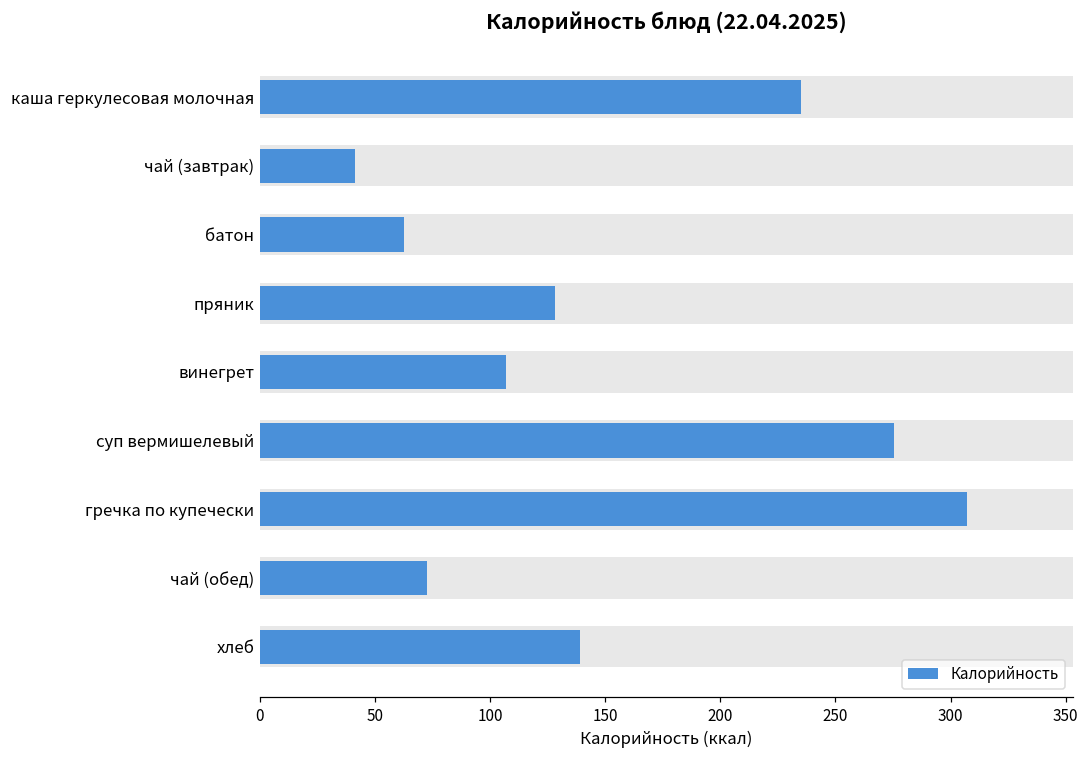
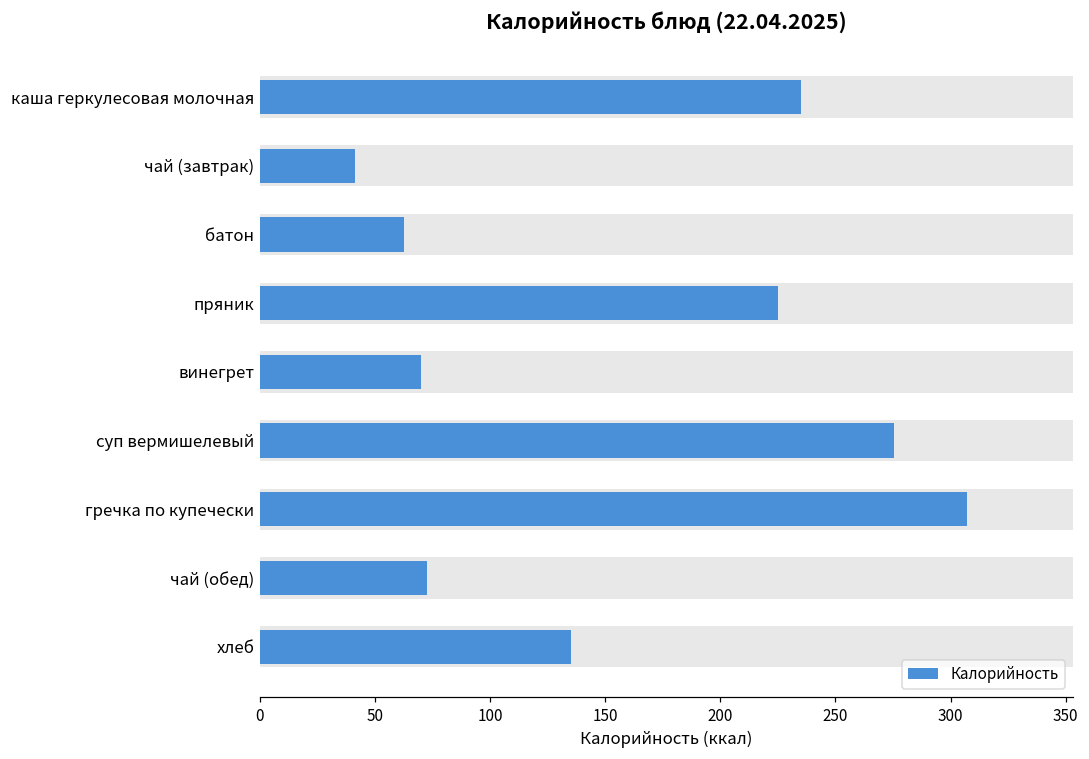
  {
    "Калорийность": {
-     "пряник": 128,
-     "винегрет": 107,
-     "хлеб": 139
+     "пряник": 225,
+     "винегрет": 70,
+     "хлеб": 135
    }
  }
